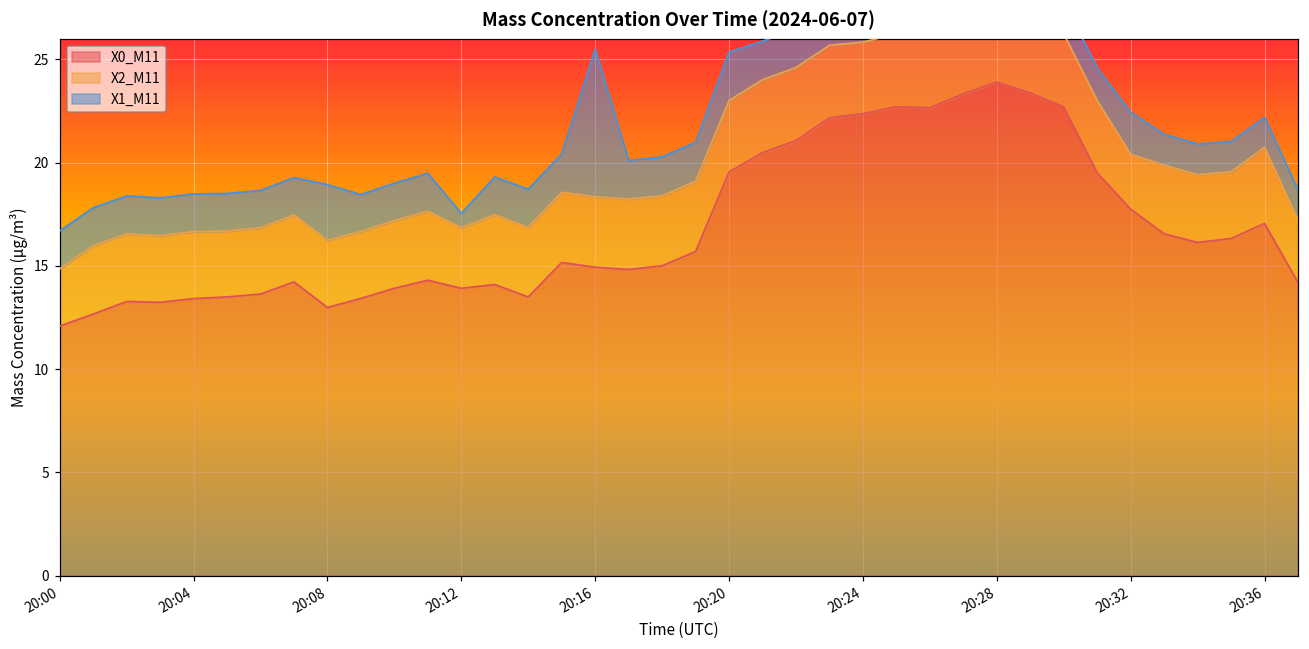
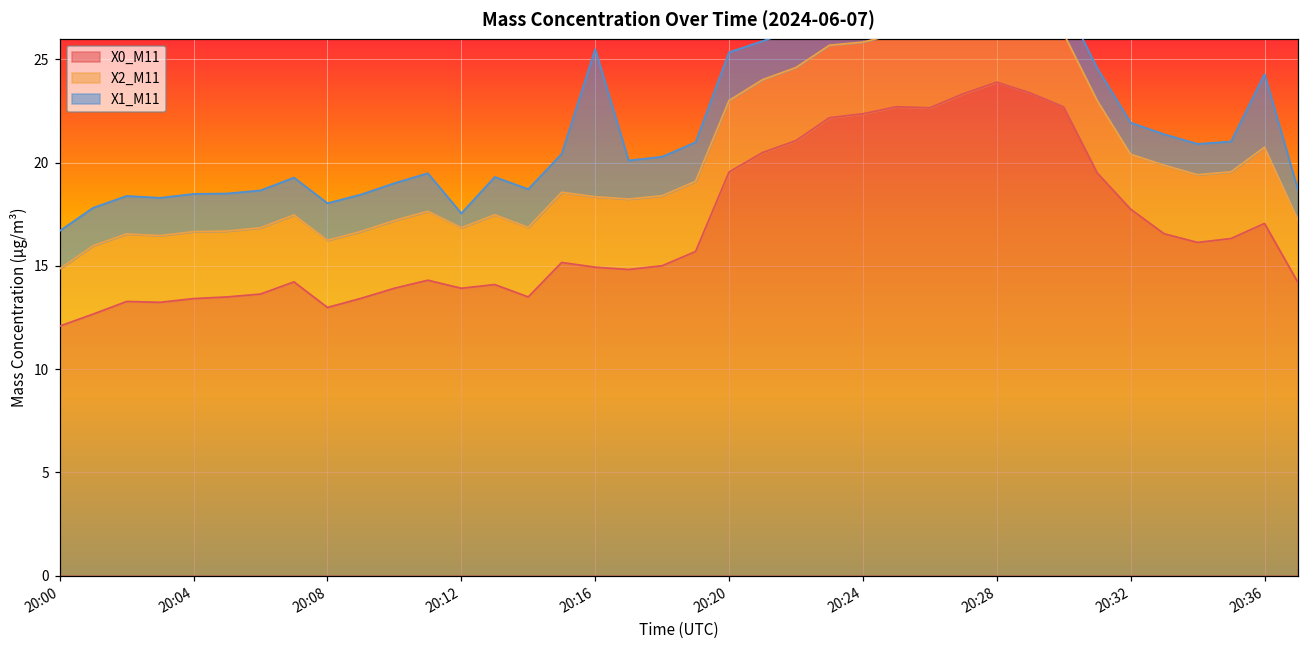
  {
    "X0_M11": {
      "20:00": 12.1,
      "20:04": 13.4,
      "20:08": 13.0,
      "20:12": 13.9,
      "20:16": 14.9,
      "20:20": 19.5,
      "20:24": 22.4,
      "20:28": 23.9,
      "20:32": 17.7,
      "20:36": 17.1
    },
    "X2_M11": {
      "20:00": 2.8,
      "20:04": 3.2,
      "20:08": 3.3,
      "20:12": 2.9,
      "20:16": 3.4,
      "20:20": 3.5,
      "20:24": 3.5,
      "20:32": 2.7,
      "20:36": 3.7
    },
    "X1_M11": {
      "20:00": 1.8,
      "20:04": 1.8,
-     "20:08": 2.7,
+     "20:08": 1.8,
      "20:12": 0.7,
      "20:16": 7.2,
      "20:20": 2.3,
-     "20:32": 2.0,
-     "20:36": 1.4
+     "20:32": 1.5,
+     "20:36": 3.5
    }
  }
